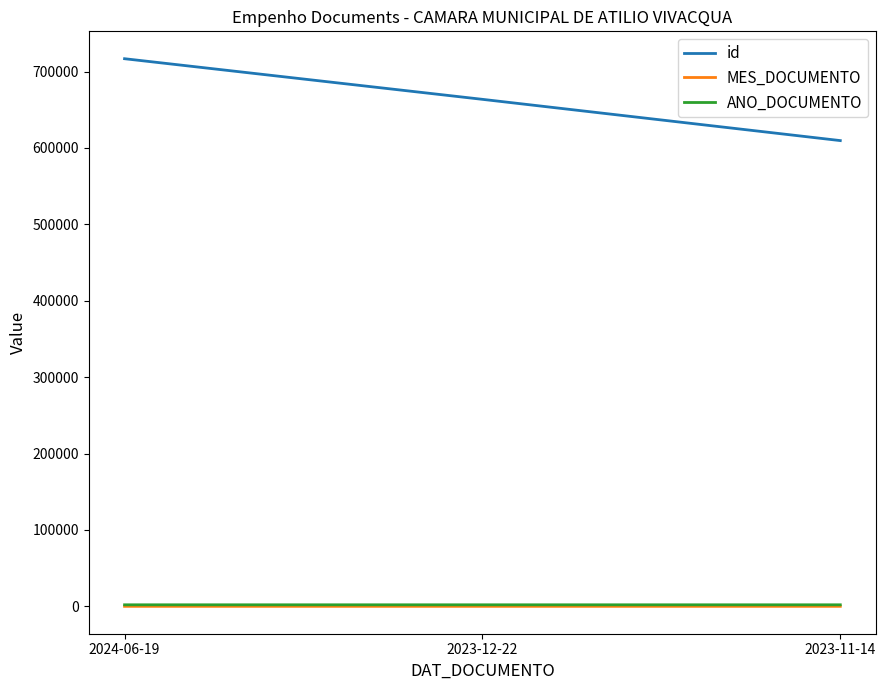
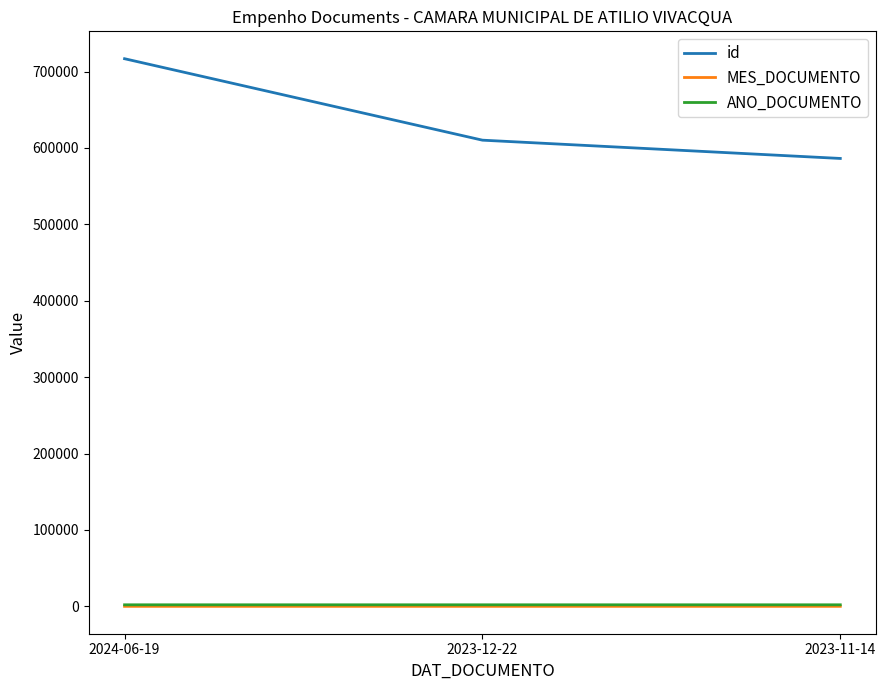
  {
    "id": {
      "2024-06-19": 720000,
-     "2023-12-22": 660000,
-     "2023-11-14": 610000
+     "2023-12-22": 610000,
+     "2023-11-14": 590000
    }
  }
